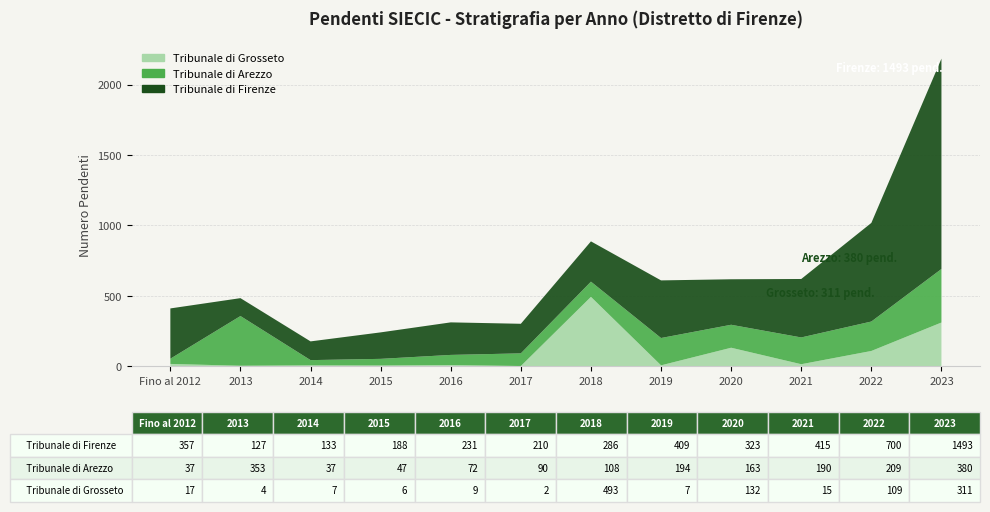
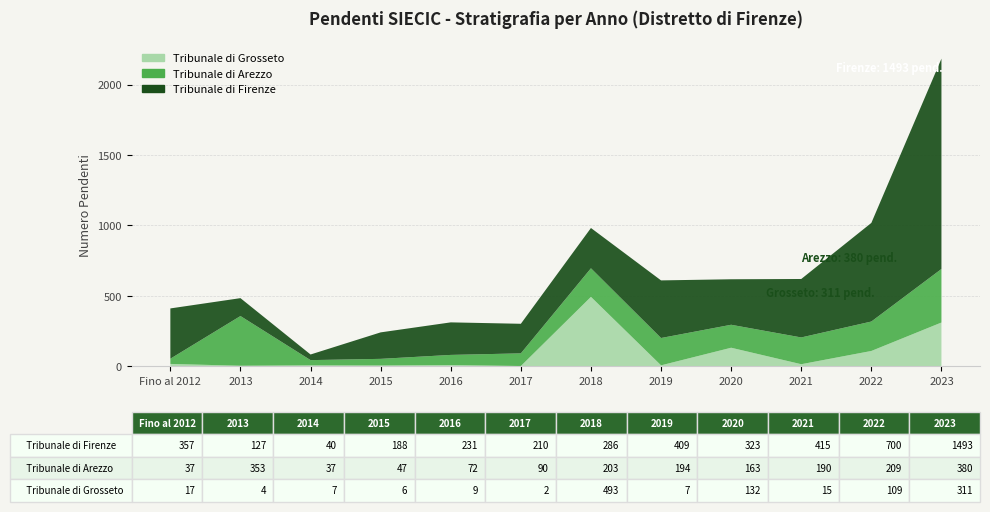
  {
    "Tribunale di Grosseto": {
      "2018": 490,
      "2020": 130,
      "2022": 110,
      "2023": 310
    },
    "Tribunale di Arezzo": {
-     "2018": 108
+     "2018": 203
    },
    "Tribunale di Firenze": {
-     "2014": 133
+     "2014": 40
    }
  }
